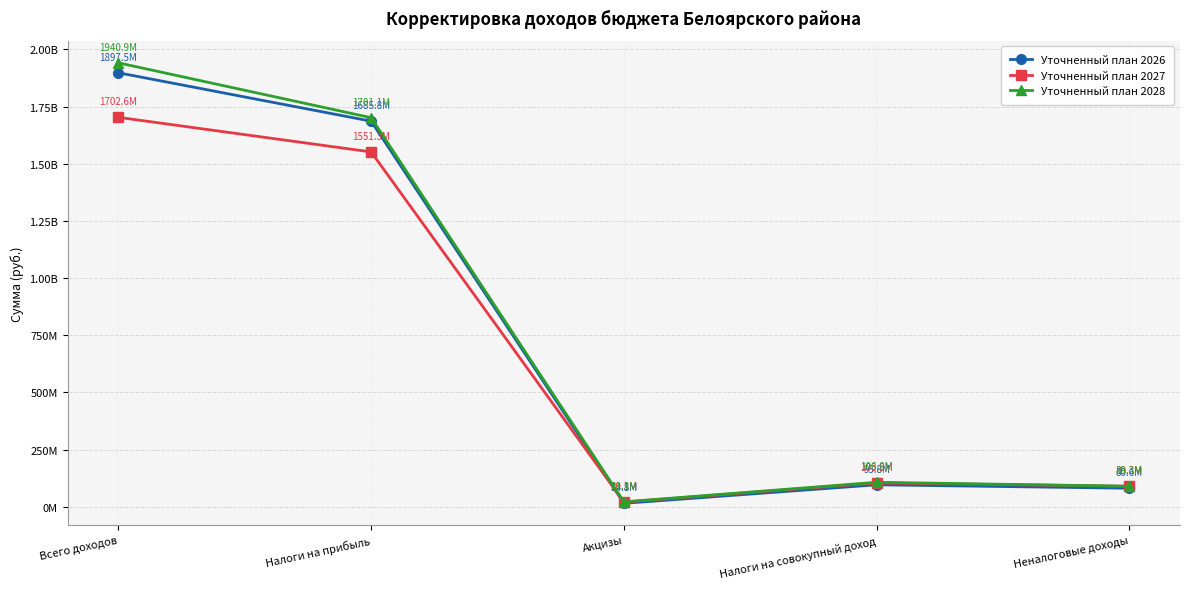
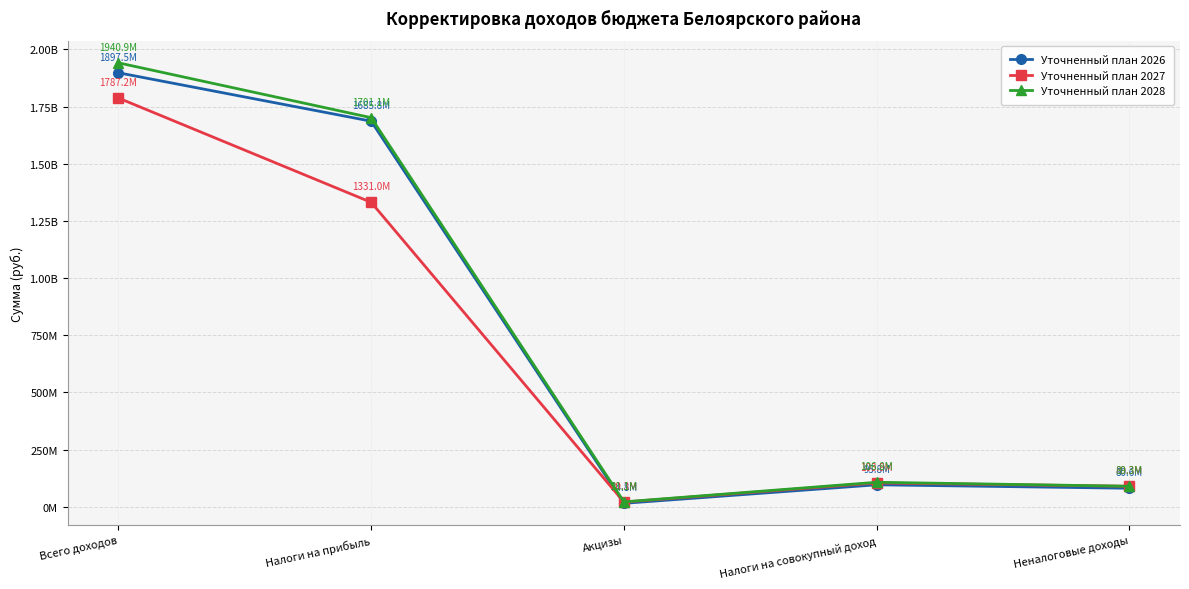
  {
    "Уточненный план 2027": {
-     "Всего доходов": "1702.6M",
-     "Налоги на прибыль": "1551.3M"
+     "Всего доходов": "1787.2M",
+     "Налоги на прибыль": "1331.0M"
    },
    "Уточненный план 2028": {
      "Всего доходов": "1940.9M"
    }
  }
